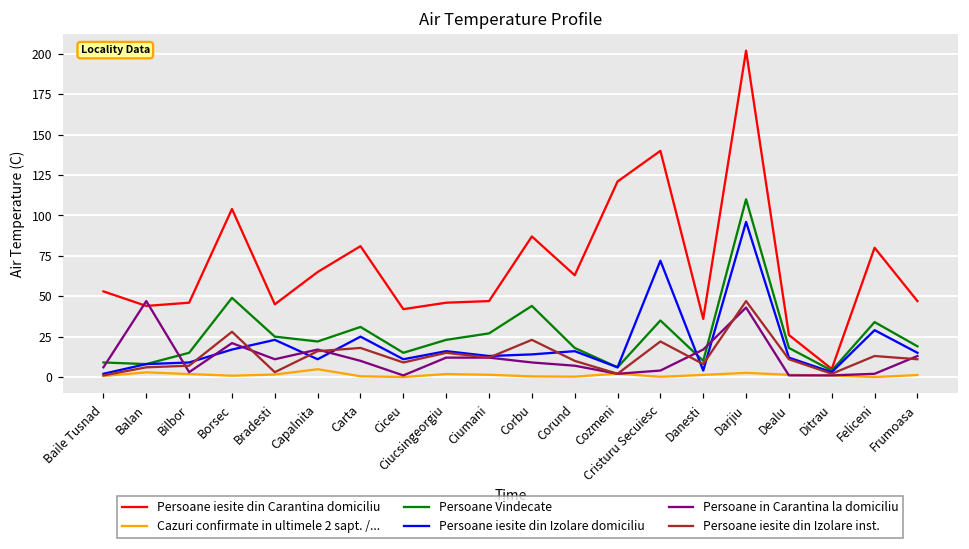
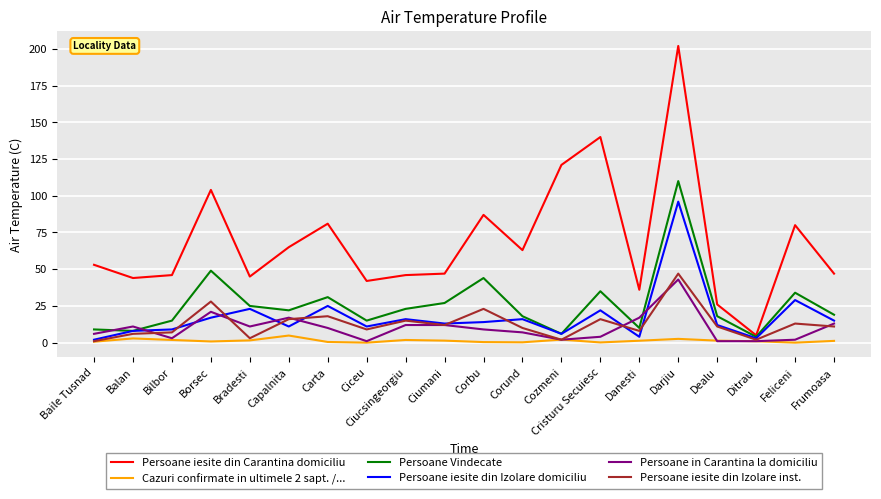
  {
    "Persoane iesite din Carantina domiciliu": {
      "Baile Tusnad": 53,
      "Balan": 44,
      "Bilbor": 46,
      "Borsec": 104,
      "Bradesti": 45,
      "Capalnita": 65,
      "Carta": 81,
      "Ciceu": 42,
      "Ciucsingeorgiu": 46,
      "Ciumani": 47,
      "Corbu": 87,
      "Corund": 63,
      "Cozmeni": 121,
      "Cristuru Secuiesc": 140,
      "Danesti": 36,
      "Darjiu": 202,
      "Dealu": 26,
      "Feliceni": 80,
      "Frumoasa": 47
    },
    "Cazuri confirmate in ultimele 2 sapt. /...": {
      "Balan": 3,
      "Borsec": 1,
      "Capalnita": 5,
      "Carta": 0,
      "Ciucsingeorgiu": 2,
      "Ciumani": 1,
      "Corbu": 0,
      "Corund": 0,
      "Cristuru Secuiesc": 0,
      "Danesti": 1,
      "Darjiu": 3,
      "Feliceni": 0,
      "Frumoasa": 1
    },
    "Persoane Vindecate": {
      "Baile Tusnad": 9,
      "Bilbor": 15,
      "Borsec": 49,
      "Bradesti": 25,
      "Capalnita": 22,
      "Carta": 31,
      "Ciceu": 15,
      "Ciucsingeorgiu": 23,
      "Ciumani": 27,
      "Corbu": 44,
      "Corund": 18,
      "Cristuru Secuiesc": 35,
      "Danesti": 10,
      "Darjiu": 110,
      "Dealu": 18,
      "Feliceni": 34,
      "Frumoasa": 19
    },
    "Persoane iesite din Izolare domiciliu": {
      "Bilbor": 9,
      "Borsec": 17,
      "Bradesti": 23,
      "Capalnita": 11,
      "Carta": 25,
      "Ciceu": 11,
      "Corbu": 14,
      "Corund": 16,
-     "Cristuru Secuiesc": 72,
+     "Cristuru Secuiesc": 22,
      "Danesti": 4,
      "Darjiu": 96,
      "Feliceni": 29,
      "Frumoasa": 15
    },
    "Persoane in Carantina la domiciliu": {
      "Baile Tusnad": 6,
-     "Balan": 47,
+     "Balan": 11,
      "Borsec": 21,
      "Bradesti": 11,
      "Carta": 10,
      "Ciucsingeorgiu": 12,
      "Corbu": 9,
      "Corund": 7,
      "Cristuru Secuiesc": 4,
      "Danesti": 17,
      "Darjiu": 43,
      "Feliceni": 2,
      "Frumoasa": 13
    },
    "Persoane iesite din Izolare inst.": {
      "Balan": 6,
      "Bilbor": 7,
      "Borsec": 28,
      "Carta": 18,
      "Ciceu": 9,
      "Corbu": 23,
      "Corund": 10,
-     "Cristuru Secuiesc": 22,
+     "Cristuru Secuiesc": 16,
      "Danesti": 8,
      "Darjiu": 47,
      "Feliceni": 13,
      "Frumoasa": 11
    }
  }
